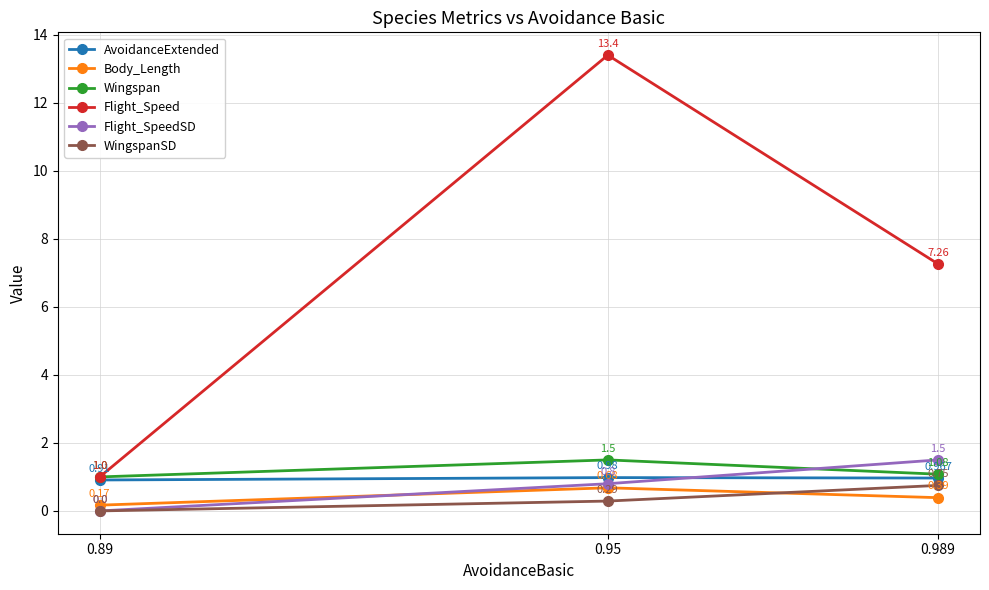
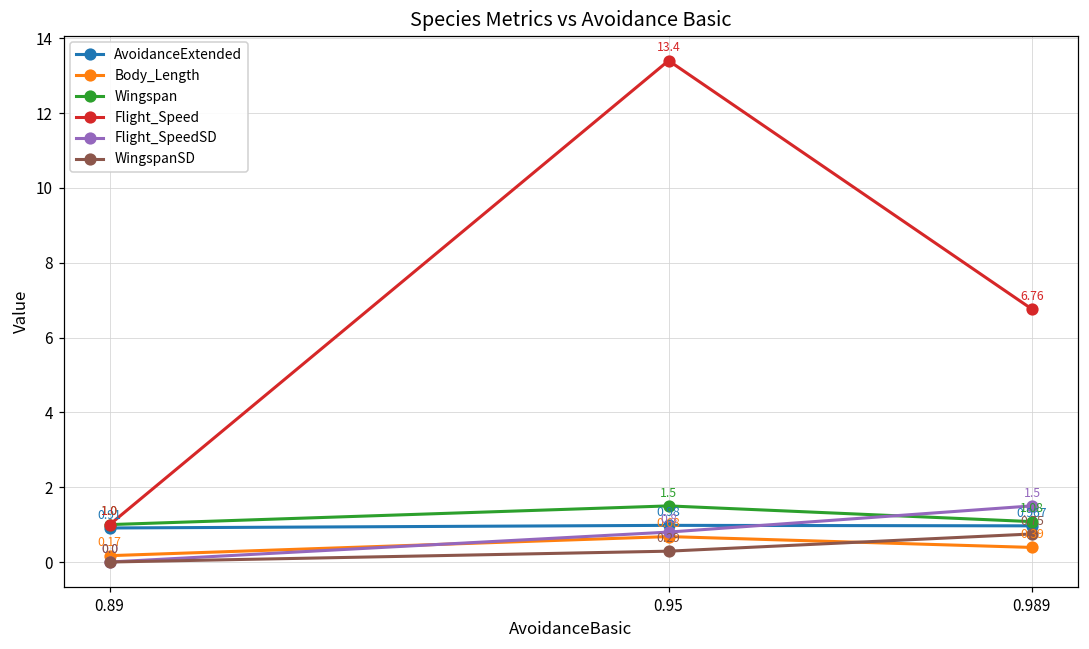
  {
    "Wingspan": {
      "0.95": 1.5
    },
    "Flight_Speed": {
      "0.95": 13.4,
-     "0.989": 7.26
+     "0.989": 6.76
    },
    "Flight_SpeedSD": {
      "0.989": 1.5
    }
  }
